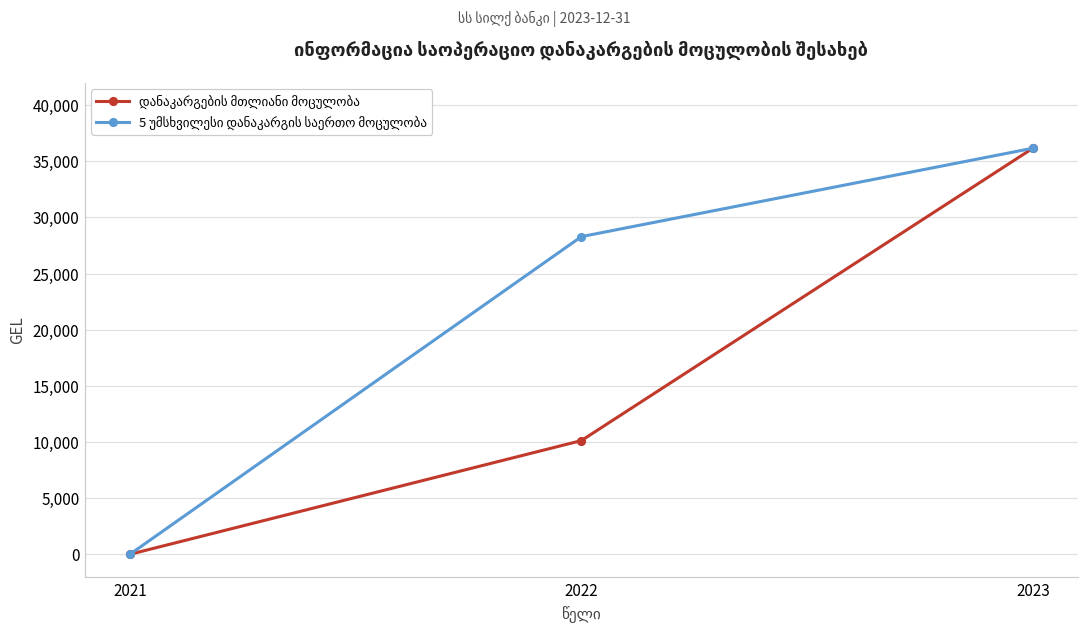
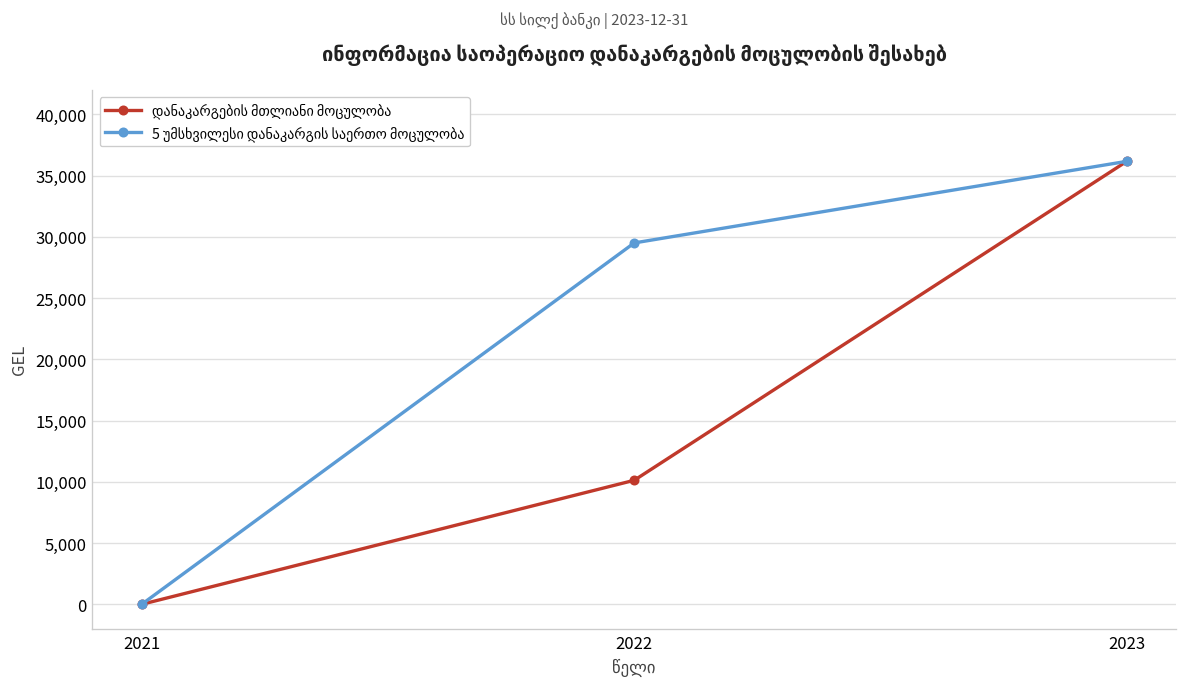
  {
    "დანაკარგების მთლიანი მოცულობა": {
      "2022": "10,100"
    },
    "5 უმსხვილესი დანაკარგის საერთო მოცულობა": {
-     "2022": "28,300"
+     "2022": "29,500"
    }
  }
